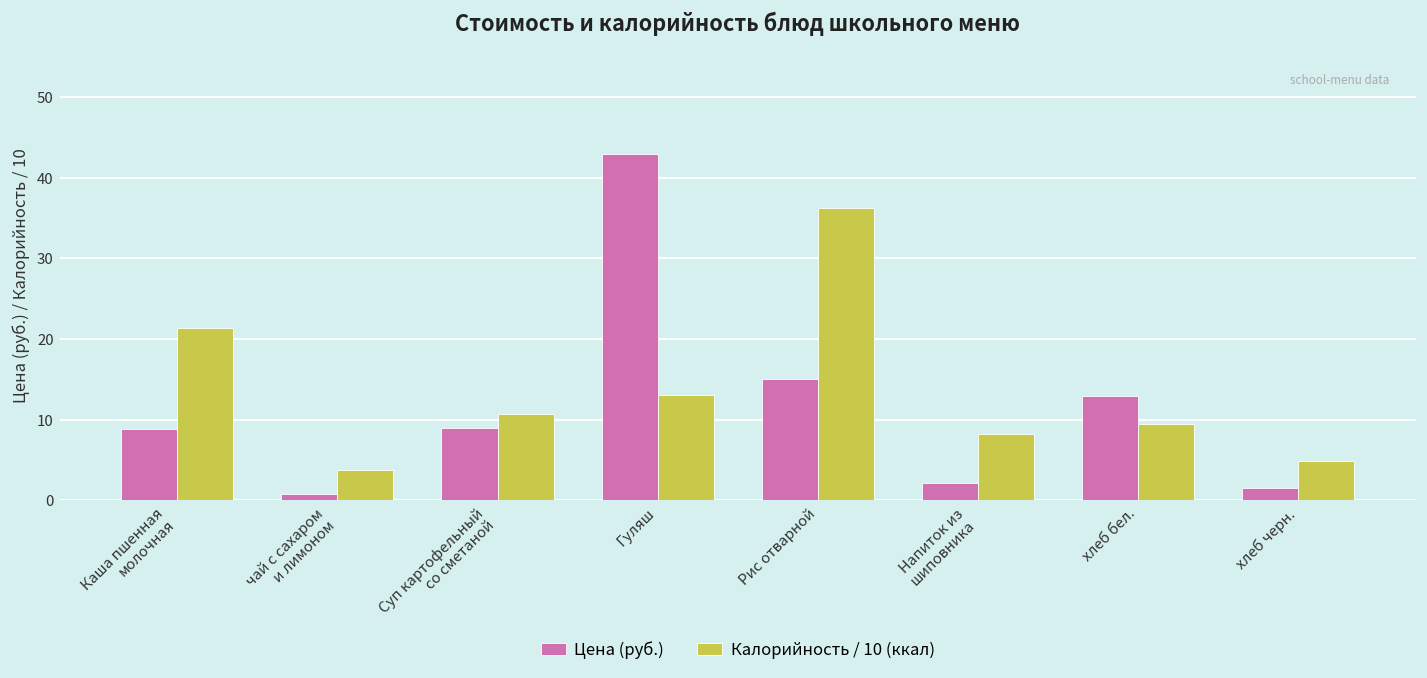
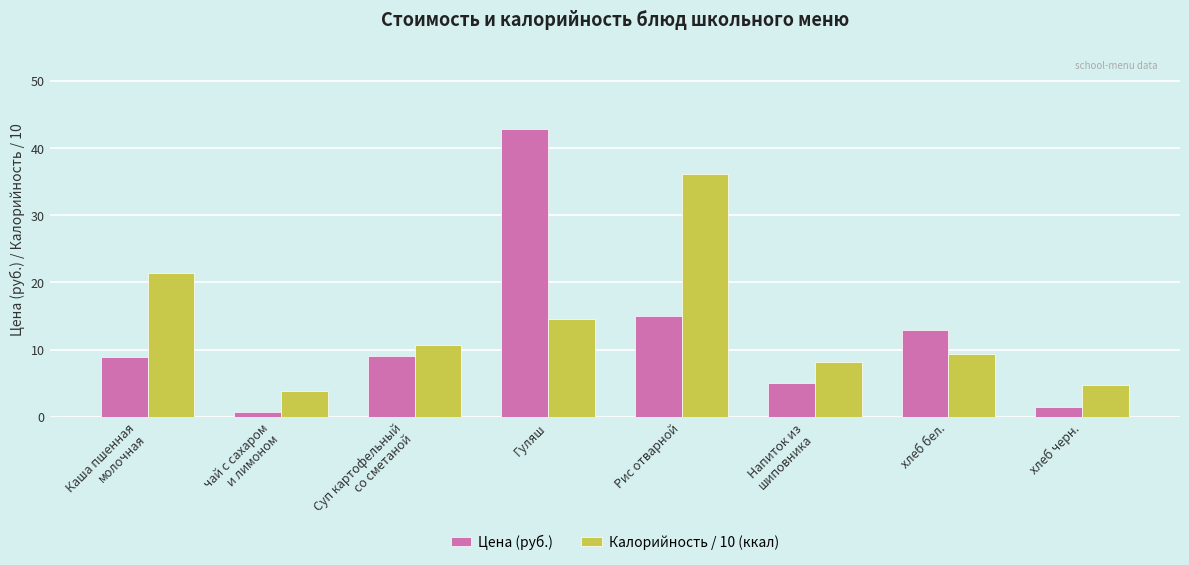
  {
    "Цена (руб.)": {
      "Каша пшенная молочная": 9,
      "чай с сахаром и лимоном": 1,
      "Суп картофельный со сметаной": 9,
      "Гуляш": 43,
      "Рис отварной": 15,
-     "Напиток из шиповника": 2,
+     "Напиток из шиповника": 5,
      "хлеб бел.": 13,
      "хлеб черн.": 1
    },
    "Калорийность / 10 (ккал)": {
      "Каша пшенная молочная": 21,
      "чай с сахаром и лимоном": 4,
      "Суп картофельный со сметаной": 11,
-     "Гуляш": 13,
+     "Гуляш": 15,
      "Рис отварной": 36,
      "Напиток из шиповника": 8,
      "хлеб бел.": 9,
      "хлеб черн.": 5
    }
  }
